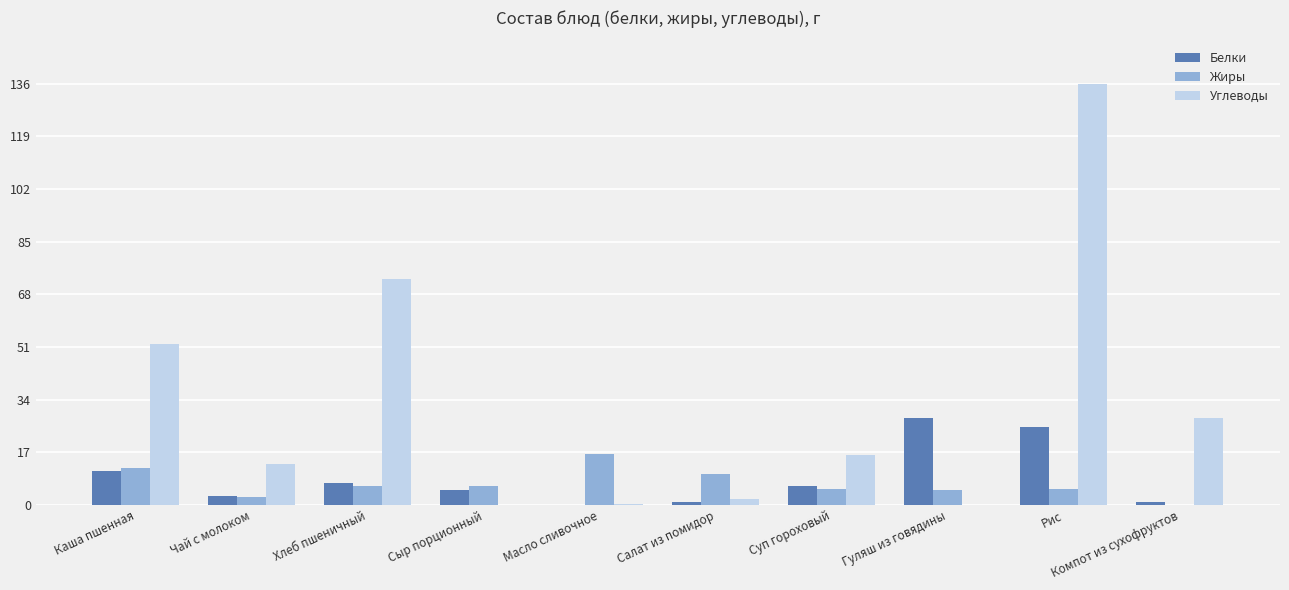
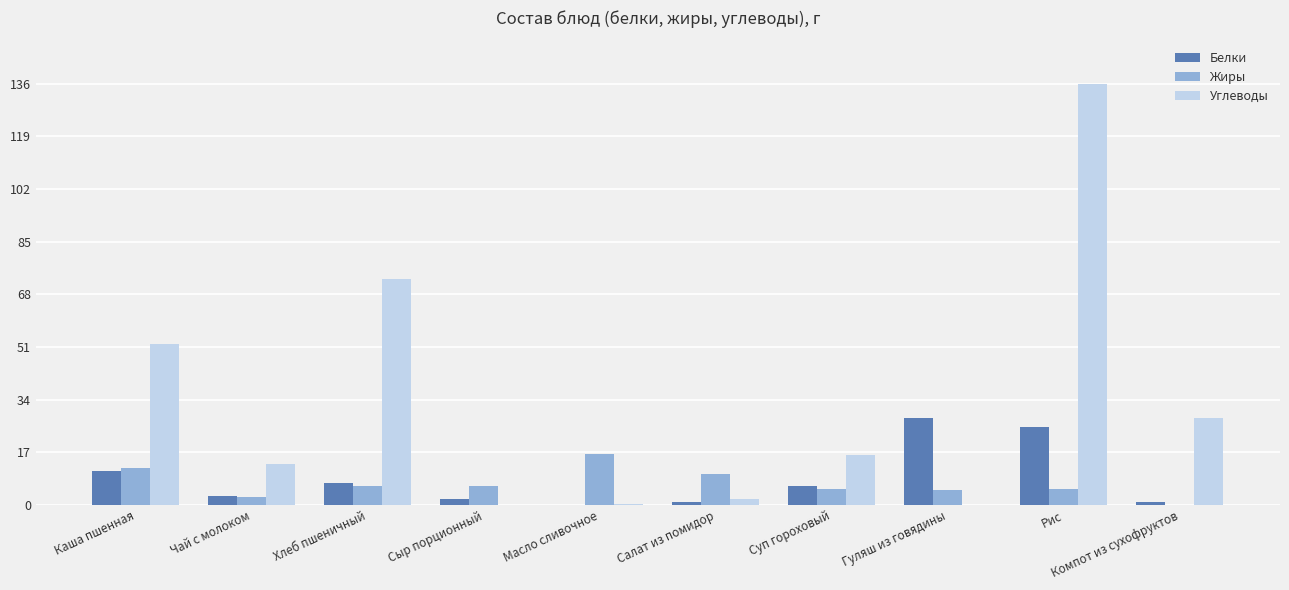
  {
    "Белки": {
      "Каша пшенная": 11,
      "Чай с молоком": 3,
      "Хлеб пшеничный": 7,
-     "Сыр порционный": 5,
+     "Сыр порционный": 2,
      "Салат из помидор": 1,
      "Суп гороховый": 6,
      "Гуляш из говядины": 28,
      "Рис": 25,
      "Компот из сухофруктов": 1
    },
    "Жиры": {
      "Каша пшенная": 12,
      "Чай с молоком": 3,
      "Хлеб пшеничный": 6,
      "Сыр порционный": 6,
      "Масло сливочное": 17,
      "Салат из помидор": 10,
      "Суп гороховый": 5,
      "Гуляш из говядины": 5,
      "Рис": 5,
      "Компот из сухофруктов": 0
    },
    "Углеводы": {
      "Каша пшенная": 52,
      "Чай с молоком": 13,
      "Хлеб пшеничный": 73,
      "Сыр порционный": 0,
      "Салат из помидор": 2,
      "Суп гороховый": 16,
      "Гуляш из говядины": 0,
      "Рис": 136,
      "Компот из сухофруктов": 28
    }
  }
